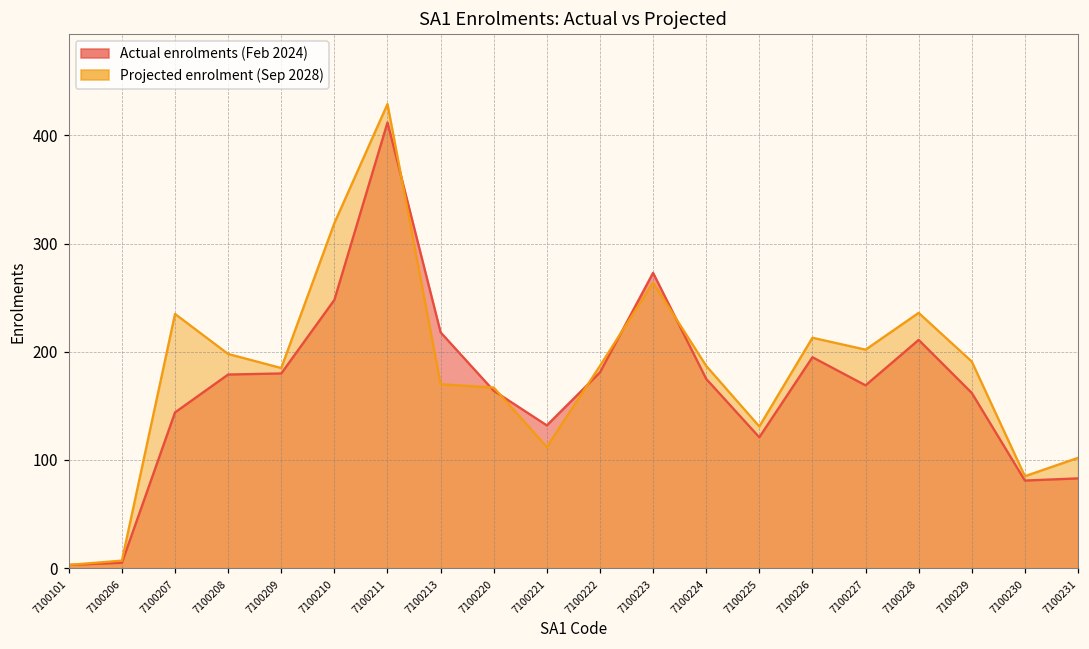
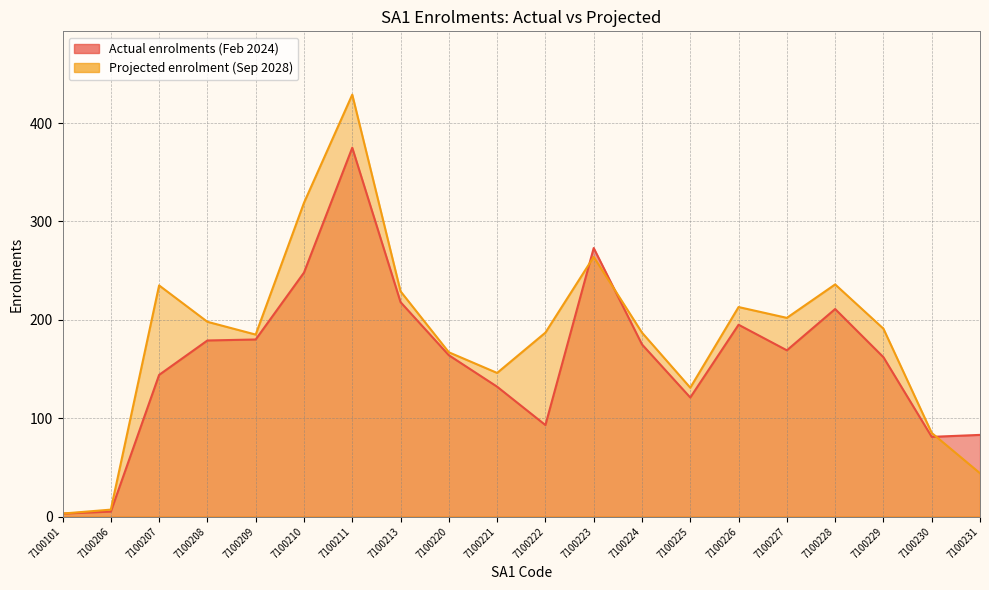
  {
    "Actual enrolments (Feb 2024)": {
      "7100207": 140,
      "7100208": 180,
      "7100209": 180,
      "7100210": 250,
-     "7100211": 410,
+     "7100211": 380,
      "7100213": 220,
      "7100220": 160,
      "7100221": 130,
-     "7100222": 180,
+     "7100222": 90,
      "7100223": 270,
      "7100224": 180,
      "7100225": 120,
      "7100226": 200,
      "7100227": 170,
      "7100228": 210,
      "7100229": 160,
      "7100230": 80,
      "7100231": 80
    },
    "Projected enrolment (Sep 2028)": {
      "7100207": 240,
      "7100208": 200,
      "7100209": 190,
      "7100210": 320,
      "7100211": 430,
-     "7100213": 170,
+     "7100213": 230,
      "7100220": 170,
-     "7100221": 110,
+     "7100221": 150,
      "7100222": 190,
      "7100223": 260,
      "7100224": 190,
      "7100225": 130,
      "7100226": 210,
      "7100227": 200,
      "7100228": 240,
      "7100229": 190,
      "7100230": 90,
-     "7100231": 100
+     "7100231": 40
    }
  }
